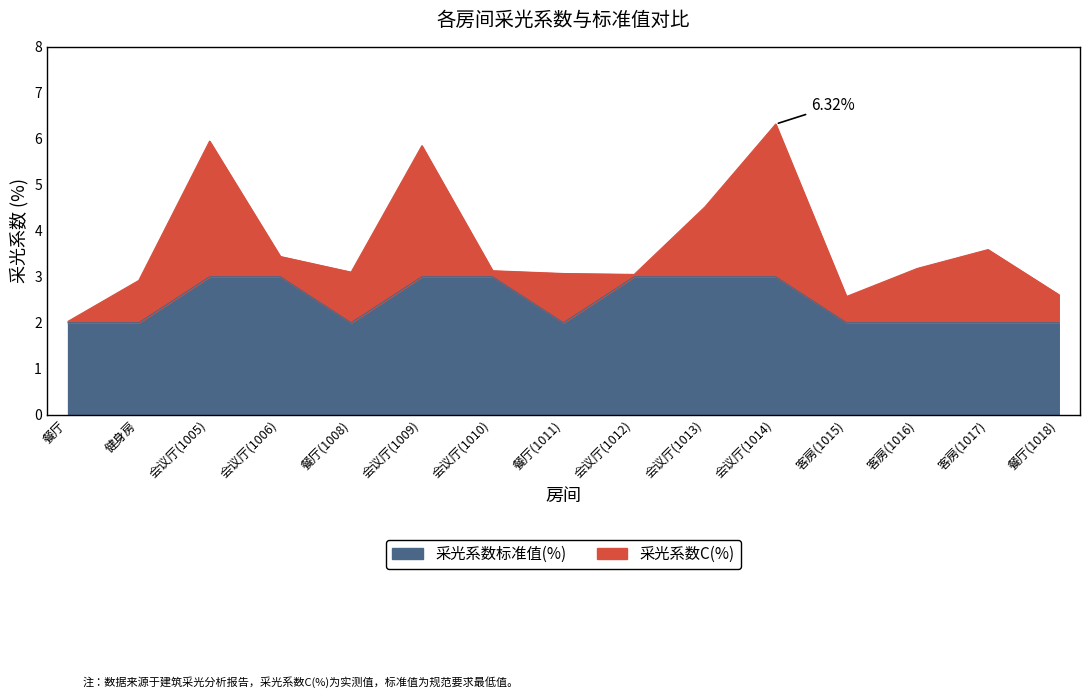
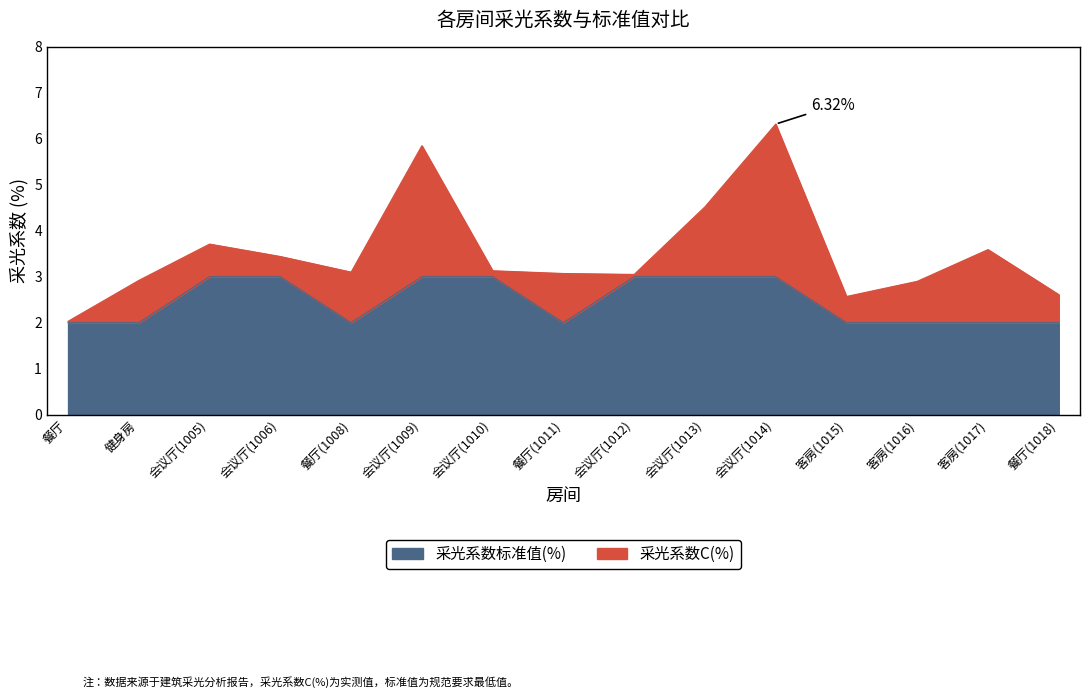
  {
    "采光系数C(%)": {
      "健身房": 2.9,
-     "会议厅(1005)": 6.0,
+     "会议厅(1005)": 3.7,
      "会议厅(1006)": 3.4,
      "餐厅(1008)": 3.1,
      "会议厅(1009)": 5.9,
      "会议厅(1010)": 3.1,
      "餐厅(1011)": 3.1,
      "会议厅(1013)": 4.5,
      "客房(1015)": 2.6,
-     "客房(1016)": 3.2,
+     "客房(1016)": 2.9,
      "客房(1017)": 3.6,
      "餐厅(1018)": 2.6
    },
    "采光系数标准值(%)": {
      "健身房": 2.0,
      "会议厅(1005)": 3.0,
      "会议厅(1006)": 3.0,
      "餐厅(1008)": 2.0,
      "会议厅(1009)": 3.0,
      "会议厅(1010)": 3.0,
      "餐厅(1011)": 2.0,
      "会议厅(1013)": 3.0,
      "会议厅(1014)": 3.0,
      "客房(1015)": 2.0,
      "客房(1016)": 2.0,
      "客房(1017)": 2.0,
      "餐厅(1018)": 2.0
    }
  }
